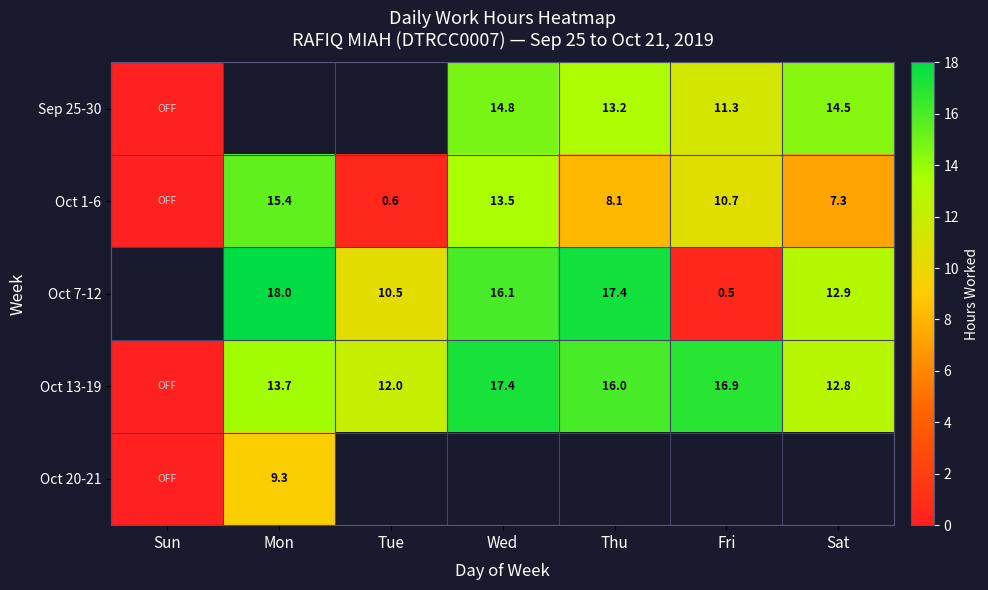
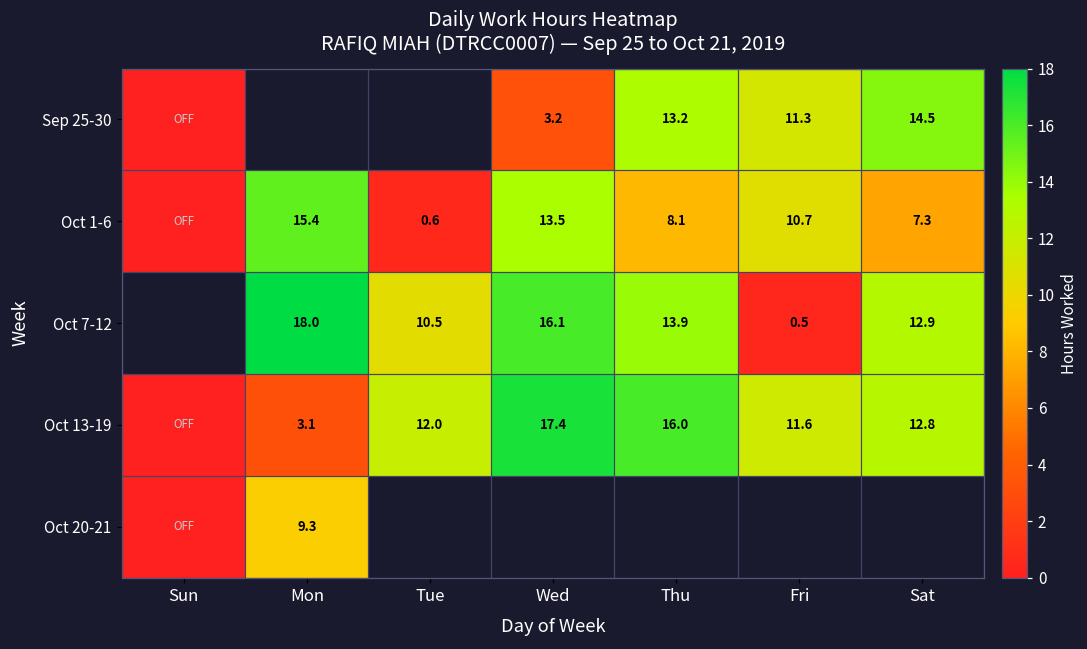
  {
    "Sep 25-30": {
-     "Wed": 14.8,
+     "Wed": 3.2,
      "Thu": 13.2,
      "Fri": 11.3,
      "Sat": 14.5
    },
    "Oct 1-6": {
      "Mon": 15.4,
      "Tue": 0.6,
      "Wed": 13.5,
      "Thu": 8.1,
      "Fri": 10.7,
      "Sat": 7.3
    },
    "Oct 7-12": {
      "Mon": 18.0,
      "Tue": 10.5,
      "Wed": 16.1,
-     "Thu": 17.4,
+     "Thu": 13.9,
      "Fri": 0.5,
      "Sat": 12.9
    },
    "Oct 13-19": {
-     "Mon": 13.7,
+     "Mon": 3.1,
      "Tue": 12.0,
      "Wed": 17.4,
      "Thu": 16.0,
-     "Fri": 16.9,
+     "Fri": 11.6,
      "Sat": 12.8
    },
    "Oct 20-21": {
      "Mon": 9.3
    }
  }
